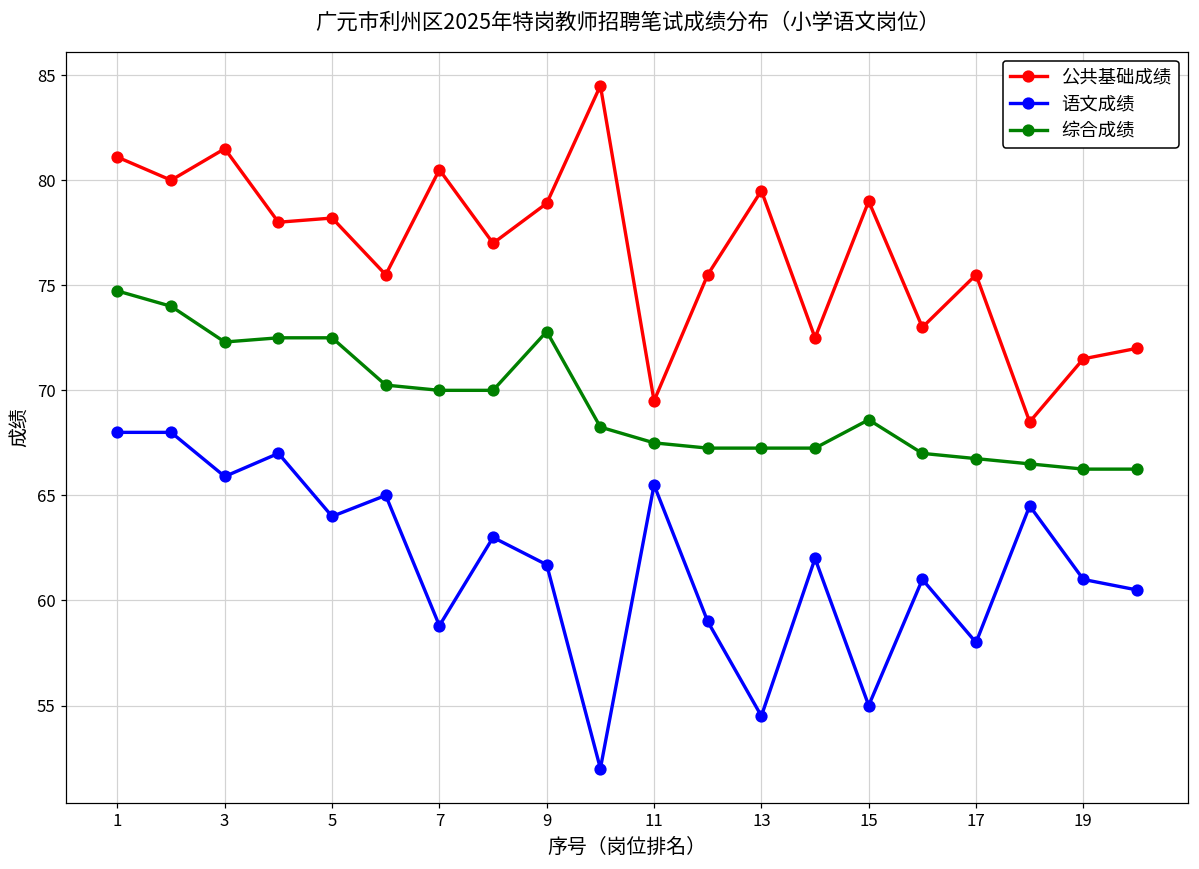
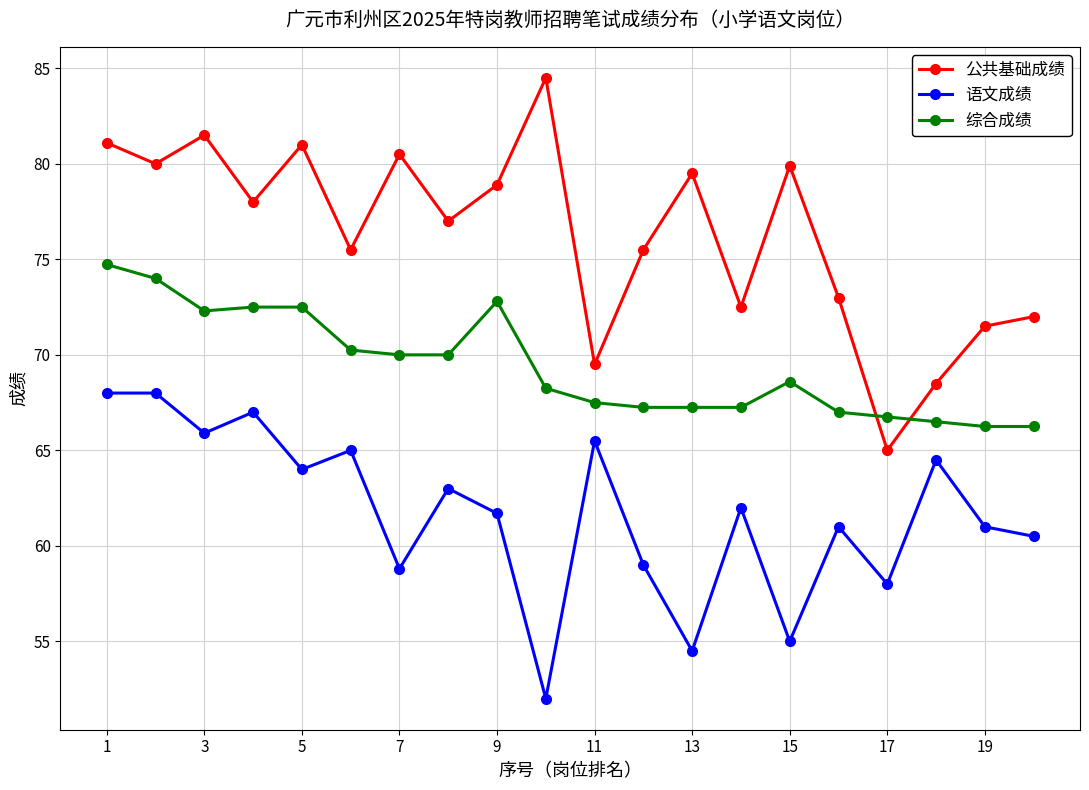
  {
    "公共基础成绩": {
      "1": 81.1,
      "3": 81.5,
-     "5": 78.2,
+     "5": 81.0,
      "7": 80.5,
      "9": 78.9,
      "11": 69.5,
      "13": 79.5,
-     "15": 79.0,
-     "17": 75.5,
+     "15": 79.9,
+     "17": 65.0,
      "19": 71.5
    },
    "语文成绩": {
      "1": 68.0,
      "3": 65.9,
      "5": 64.0,
      "7": 58.8,
      "9": 61.7,
      "11": 65.5,
      "13": 54.5,
      "15": 55.0,
      "17": 58.0,
      "19": 61.0
    },
    "综合成绩": {
      "1": 74.7,
      "3": 72.3,
      "5": 72.5,
      "7": 70.0,
      "9": 72.8,
      "11": 67.5,
      "13": 67.3,
      "15": 68.6,
      "17": 66.8,
      "19": 66.3
    }
  }
